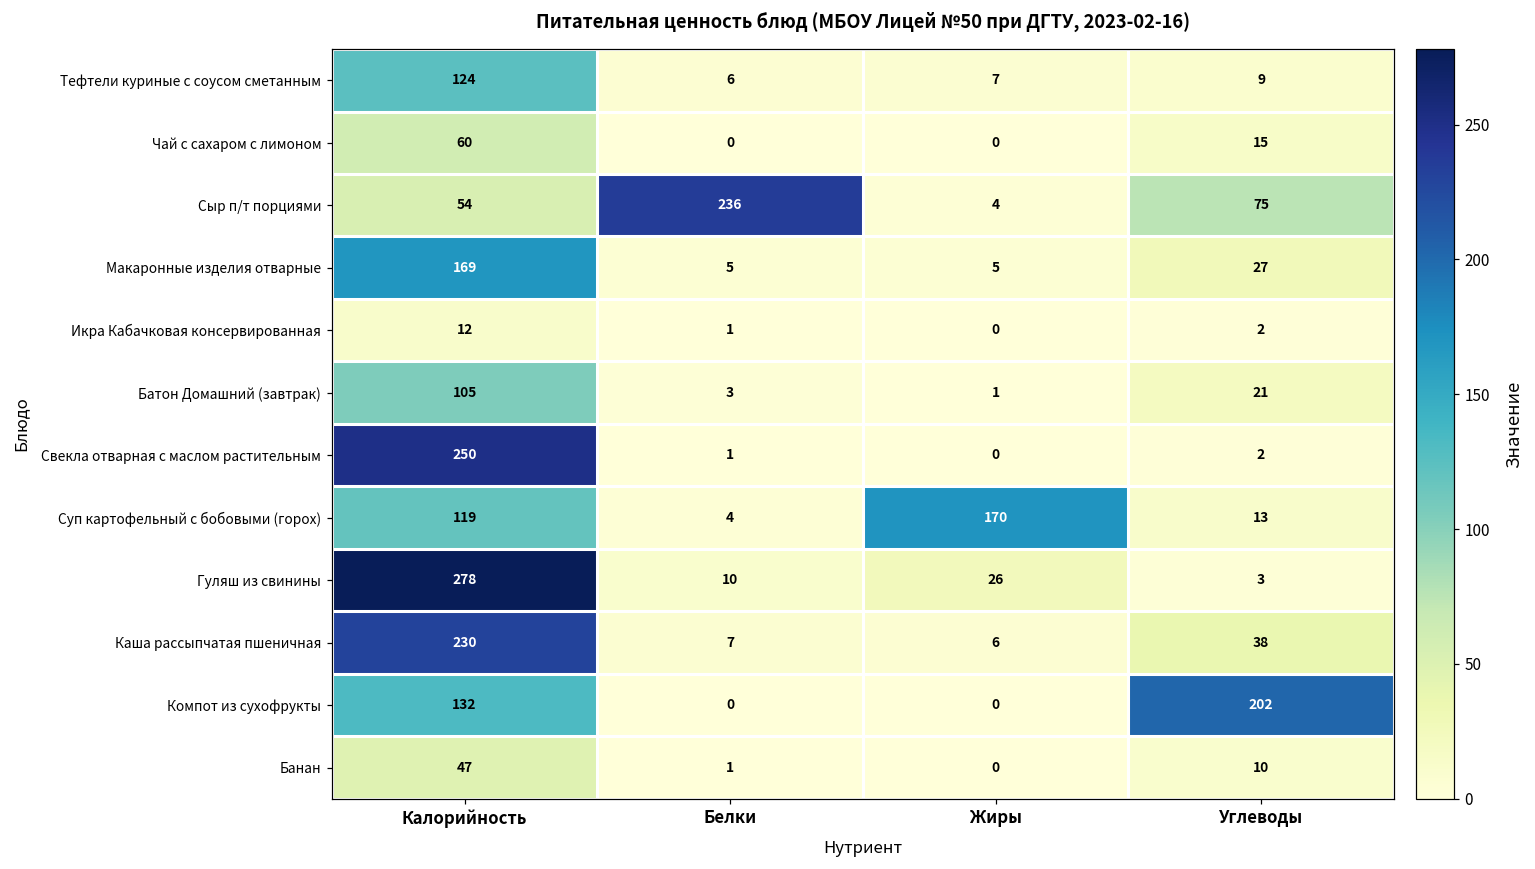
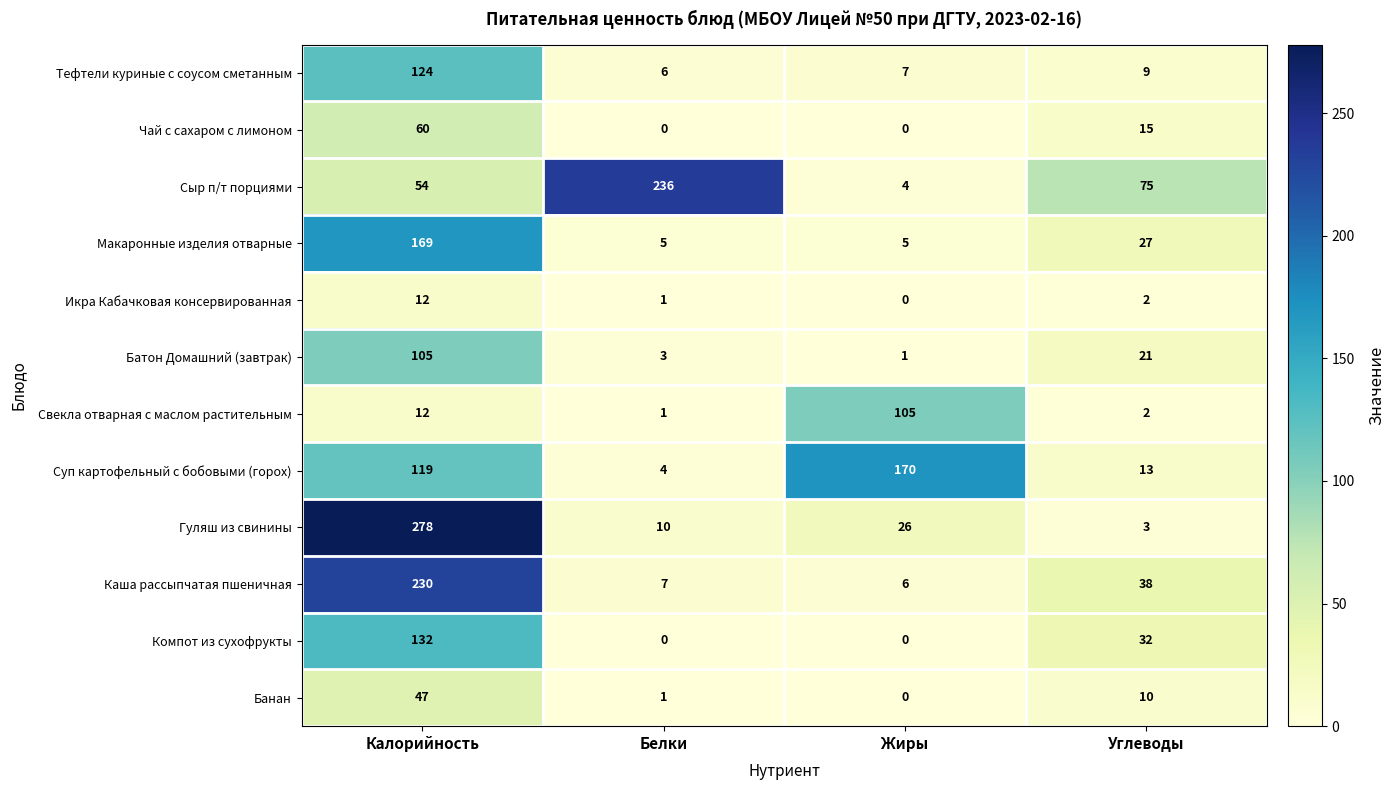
  {
    "Тефтели куриные с соусом сметанным": {
      "Калорийность": 124,
      "Белки": 6,
      "Жиры": 7,
      "Углеводы": 9
    },
    "Чай с сахаром с лимоном": {
      "Калорийность": 60,
      "Белки": 0,
      "Жиры": 0,
      "Углеводы": 15
    },
    "Сыр п/т порциями": {
      "Калорийность": 54,
      "Белки": 236,
      "Жиры": 4,
      "Углеводы": 75
    },
    "Макаронные изделия отварные": {
      "Калорийность": 169,
      "Белки": 5,
      "Жиры": 5,
      "Углеводы": 27
    },
    "Икра Кабачковая консервированная": {
      "Калорийность": 12,
      "Белки": 1,
      "Жиры": 0,
      "Углеводы": 2
    },
    "Батон Домашний (завтрак)": {
      "Калорийность": 105,
      "Белки": 3,
      "Жиры": 1,
      "Углеводы": 21
    },
    "Свекла отварная с маслом растительным": {
-     "Калорийность": 250,
+     "Калорийность": 12,
      "Белки": 1,
-     "Жиры": 0,
+     "Жиры": 105,
      "Углеводы": 2
    },
    "Суп картофельный с бобовыми (горох)": {
      "Калорийность": 119,
      "Белки": 4,
      "Жиры": 170,
      "Углеводы": 13
    },
    "Гуляш из свинины": {
      "Калорийность": 278,
      "Белки": 10,
      "Жиры": 26,
      "Углеводы": 3
    },
    "Каша рассыпчатая пшеничная": {
      "Калорийность": 230,
      "Белки": 7,
      "Жиры": 6,
      "Углеводы": 38
    },
    "Компот из сухофрукты": {
      "Калорийность": 132,
      "Белки": 0,
      "Жиры": 0,
-     "Углеводы": 202
+     "Углеводы": 32
    },
    "Банан": {
      "Калорийность": 47,
      "Белки": 1,
      "Жиры": 0,
      "Углеводы": 10
    }
  }
